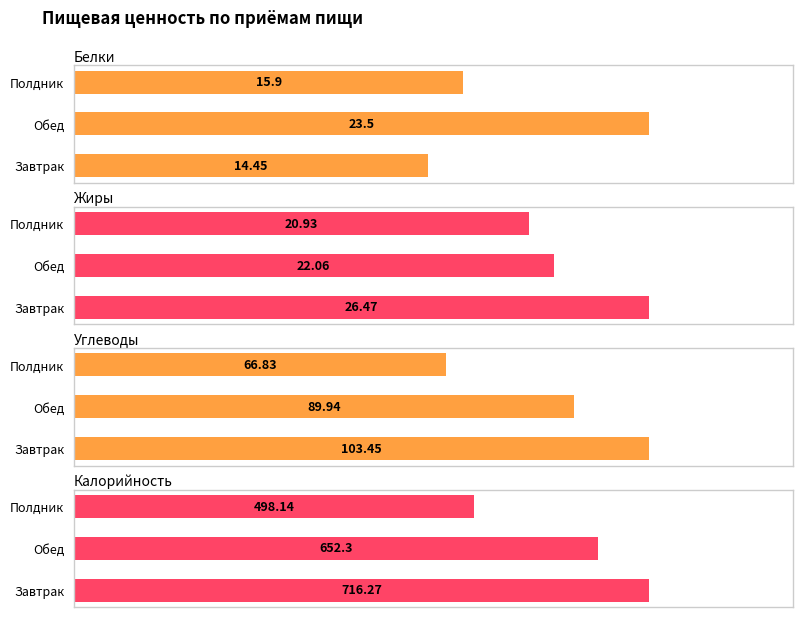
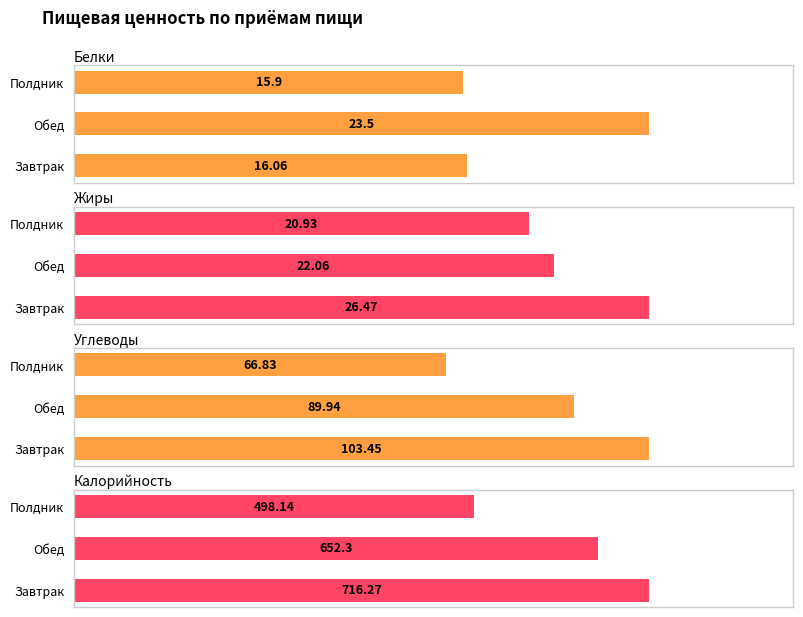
  {
    "Белки": {
      "Полдник": 15.9,
      "Обед": 23.5,
-     "Завтрак": 14.45
+     "Завтрак": 16.06
    },
    "Жиры": {
      "Полдник": 20.93,
      "Обед": 22.06,
      "Завтрак": 26.47
    },
    "Углеводы": {
      "Полдник": 66.83,
      "Обед": 89.94,
      "Завтрак": 103.45
    },
    "Калорийность": {
      "Полдник": 498.14,
      "Обед": 652.3,
      "Завтрак": 716.27
    }
  }
